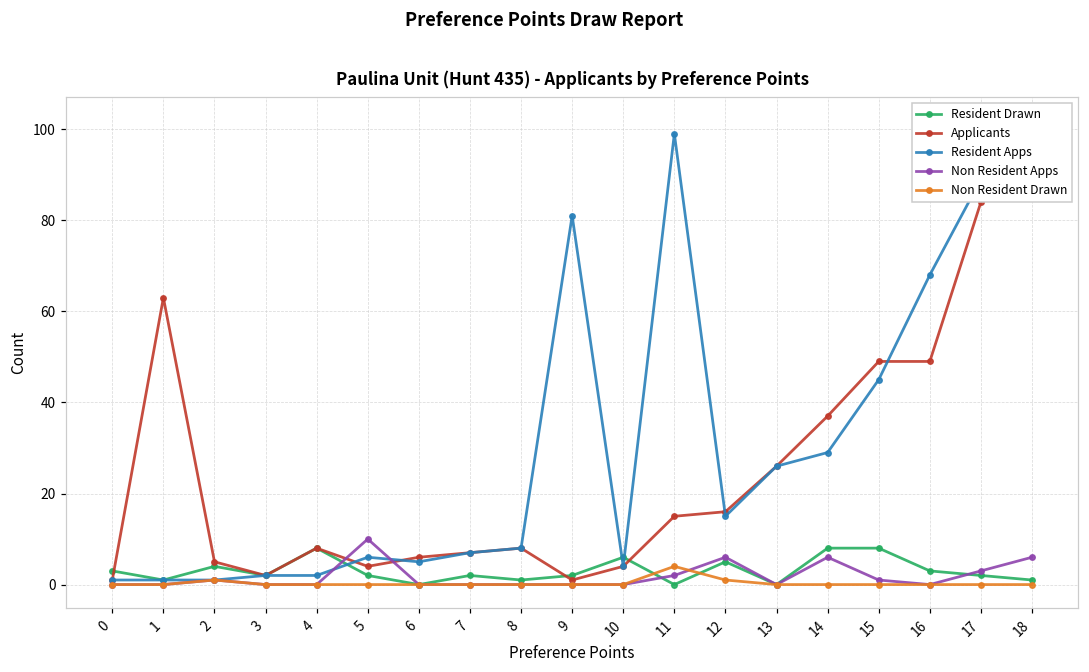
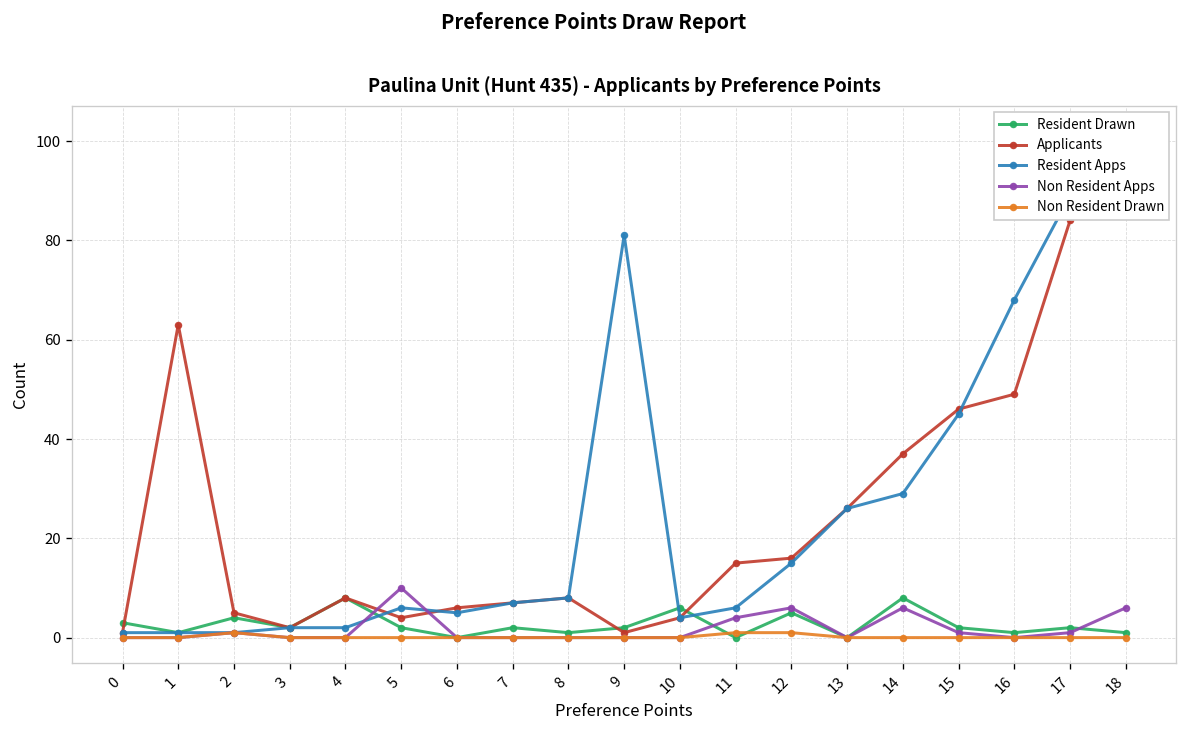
  {
    "Resident Drawn": {
      "0": 3,
      "2": 4,
      "5": 2,
      "7": 2,
      "8": 1,
      "9": 2,
      "10": 6,
      "11": 0,
      "12": 5,
      "14": 8,
-     "15": 8,
-     "16": 3,
+     "15": 2,
+     "16": 1,
      "17": 2,
      "18": 1
    },
    "Applicants": {
      "1": 63,
      "2": 5,
      "5": 4,
      "6": 6,
      "9": 1,
      "11": 15,
      "12": 16,
      "14": 37,
-     "15": 49,
+     "15": 46,
      "16": 49,
      "17": 84
    },
    "Resident Apps": {
      "4": 2,
      "5": 6,
      "6": 5,
      "9": 81,
-     "11": 99,
+     "11": 6,
      "12": 15,
      "14": 29,
      "15": 45,
      "16": 68
    },
    "Non Resident Apps": {
      "5": 10,
-     "11": 2,
+     "11": 4,
      "12": 6,
      "14": 6,
      "15": 1,
-     "17": 3,
+     "17": 1,
      "18": 6
    },
    "Non Resident Drawn": {
      "5": 0,
-     "11": 4,
+     "11": 1,
      "12": 1,
      "14": 0,
      "15": 0,
      "17": 0,
      "18": 0
    }
  }
